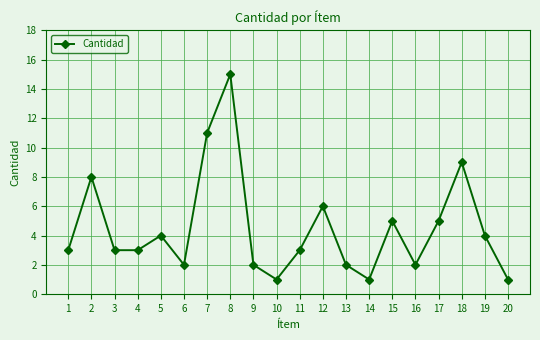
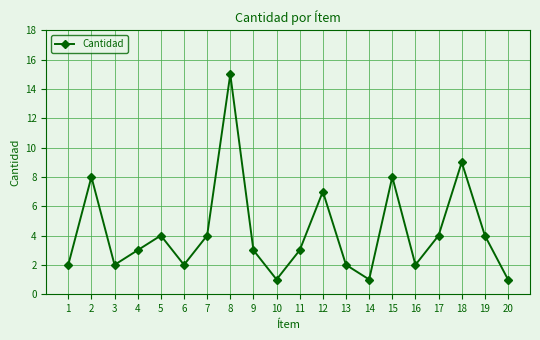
  {
-   "1": 3,
+   "1": 2,
    "2": 8,
-   "3": 3,
+   "3": 2,
    "4": 3,
    "5": 4,
    "6": 2,
-   "7": 11,
+   "7": 4,
    "8": 15,
-   "9": 2,
+   "9": 3,
    "10": 1,
    "11": 3,
-   "12": 6,
+   "12": 7,
    "13": 2,
    "14": 1,
-   "15": 5,
+   "15": 8,
    "16": 2,
-   "17": 5,
+   "17": 4,
    "18": 9,
    "19": 4,
    "20": 1
  }
